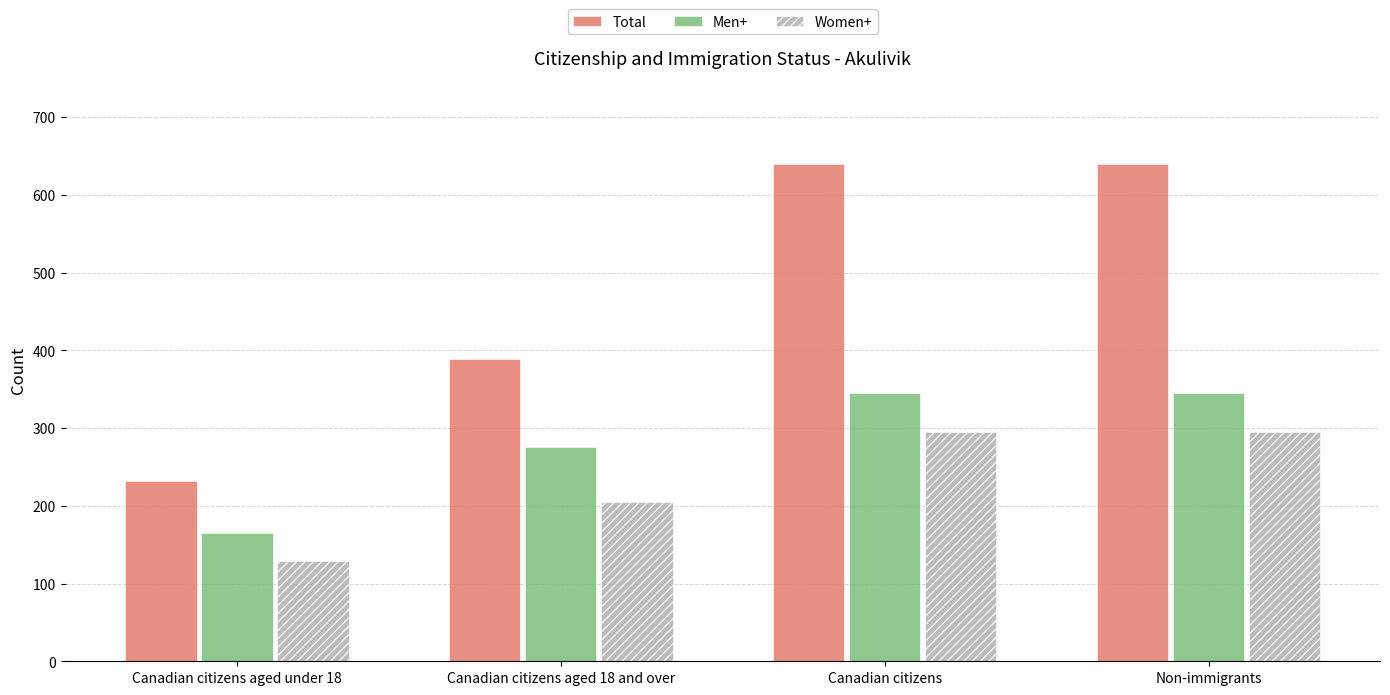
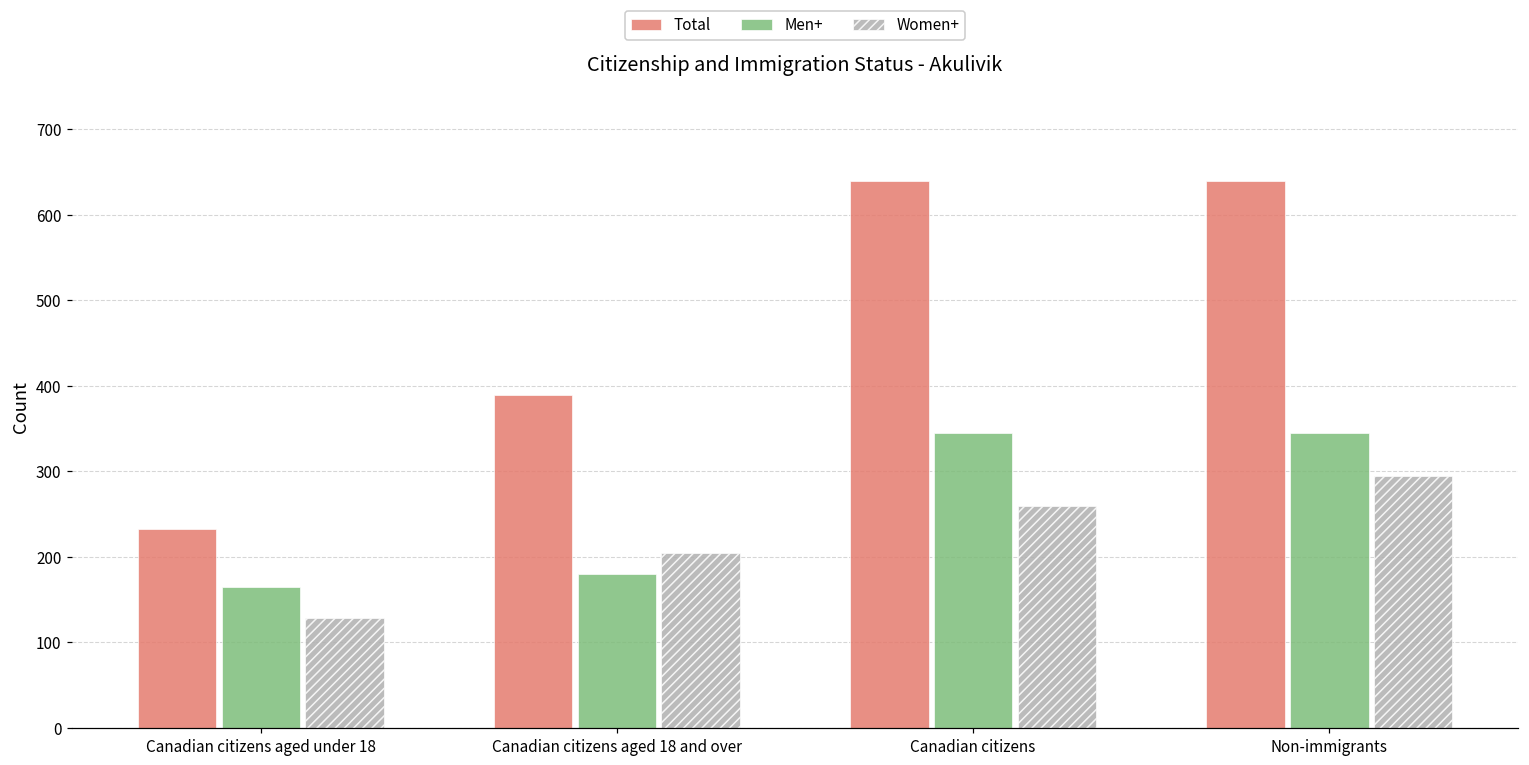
  {
    "Total": {
      "Canadian citizens aged under 18": 230,
      "Canadian citizens aged 18 and over": 390,
      "Canadian citizens": 640,
      "Non-immigrants": 640
    },
    "Men+": {
      "Canadian citizens aged under 18": 170,
-     "Canadian citizens aged 18 and over": 280,
+     "Canadian citizens aged 18 and over": 180,
      "Canadian citizens": 350,
      "Non-immigrants": 350
    },
    "Women+": {
      "Canadian citizens aged under 18": 130,
      "Canadian citizens aged 18 and over": 210,
-     "Canadian citizens": 300,
+     "Canadian citizens": 260,
      "Non-immigrants": 300
    }
  }
